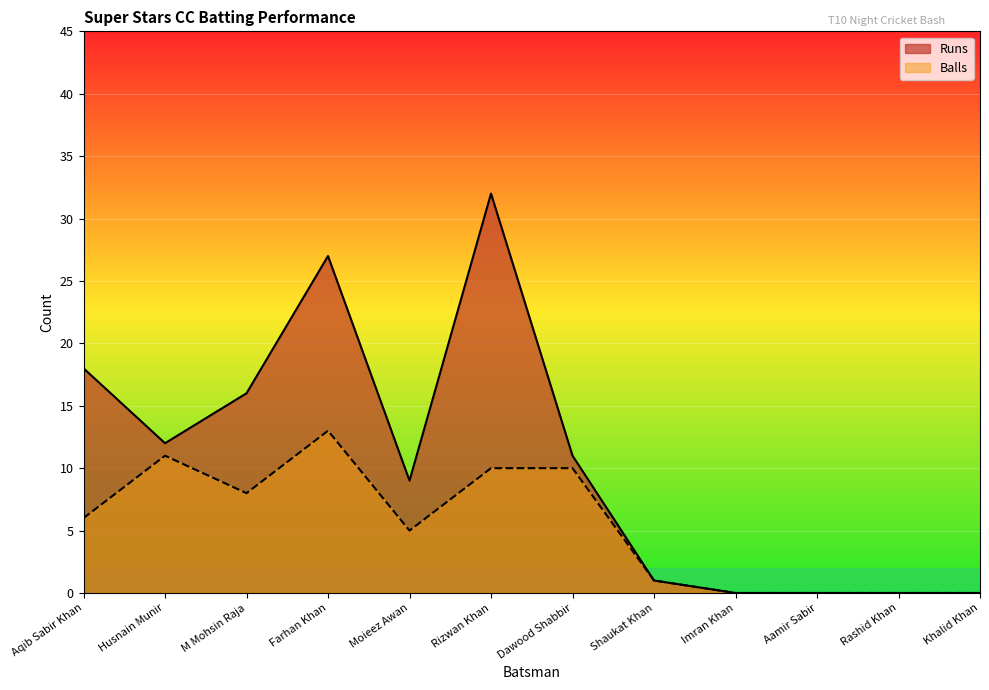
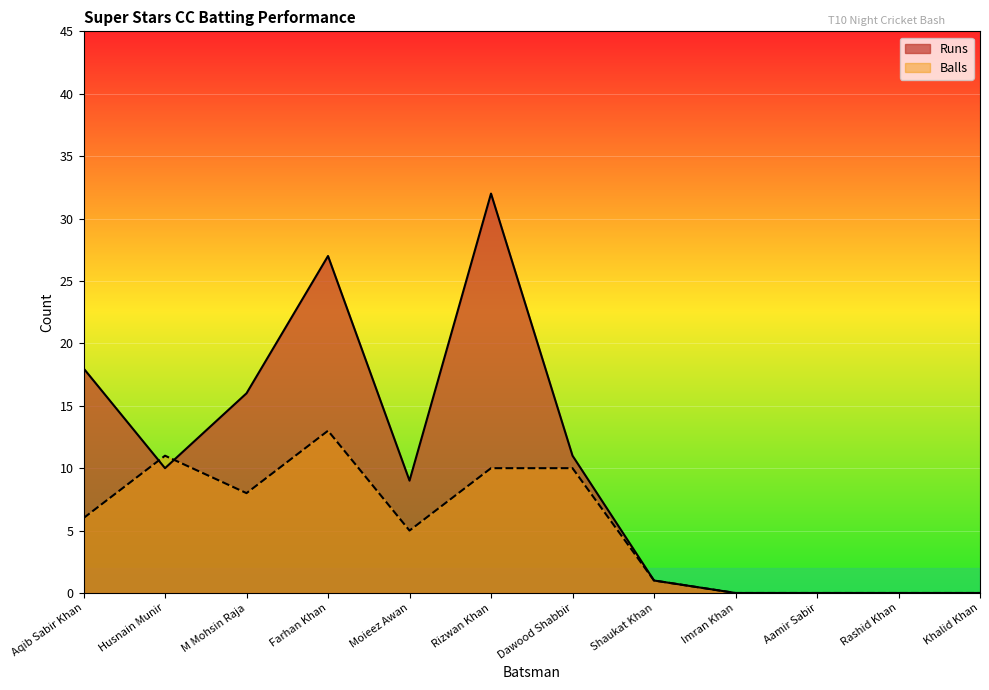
  {
    "Runs": {
      "Aqib Sabir Khan": 18,
-     "Husnain Munir": 12,
+     "Husnain Munir": 10,
      "M Mohsin Raja": 16,
      "Farhan Khan": 27,
      "Moieez Awan": 9,
      "Rizwan Khan": 32,
      "Dawood Shabbir": 11
    },
    "Balls": {
      "Aqib Sabir Khan": 6,
      "Husnain Munir": 11,
      "M Mohsin Raja": 8,
      "Farhan Khan": 13,
      "Moieez Awan": 5,
      "Rizwan Khan": 10,
      "Dawood Shabbir": 10
    }
  }
